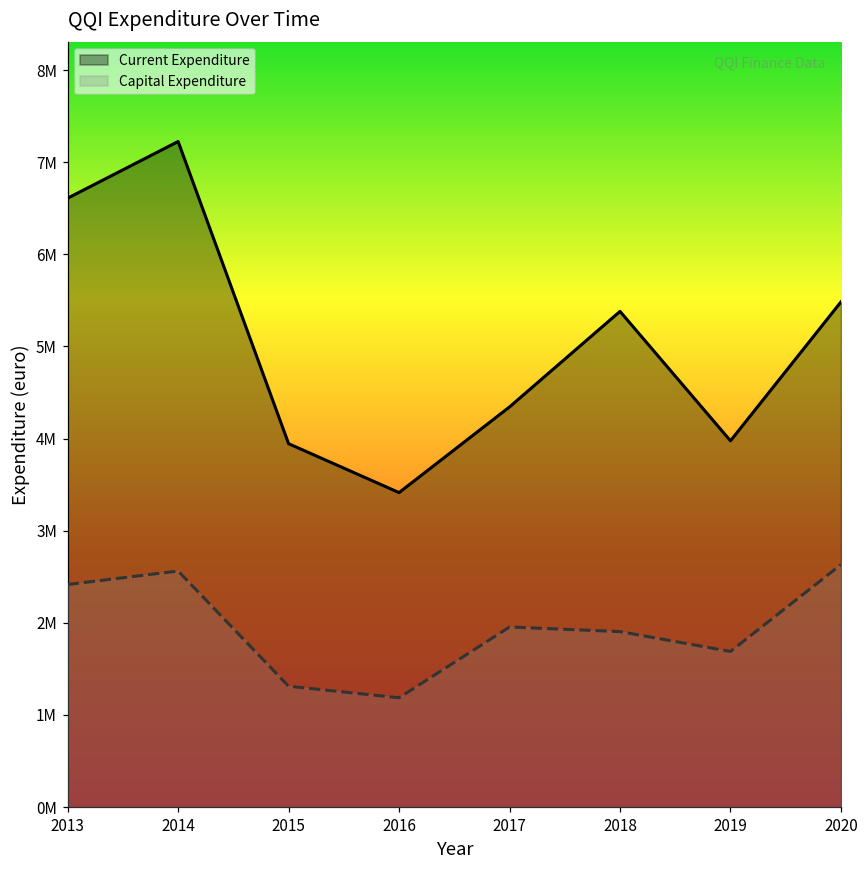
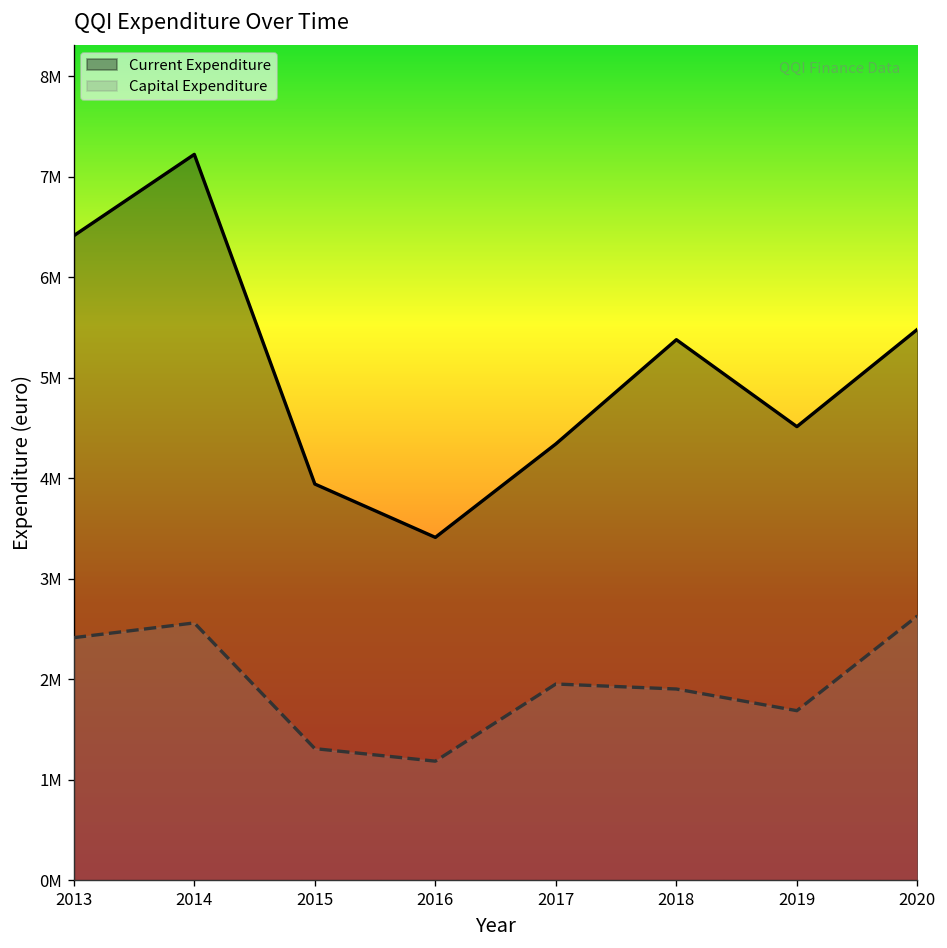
  {
    "Current Expenditure": {
-     "2013": 6600000,
+     "2013": 6400000,
      "2014": 7200000,
      "2015": 3900000,
      "2016": 3400000,
      "2017": 4300000,
      "2018": 5400000,
-     "2019": 4000000,
+     "2019": 4500000,
      "2020": 5500000
    },
    "Capital Expenditure": {
      "2013": 2400000,
      "2014": 2600000,
      "2015": 1300000,
      "2016": 1200000,
      "2017": 2000000,
      "2018": 1900000,
      "2019": 1700000,
      "2020": 2600000
    }
  }
